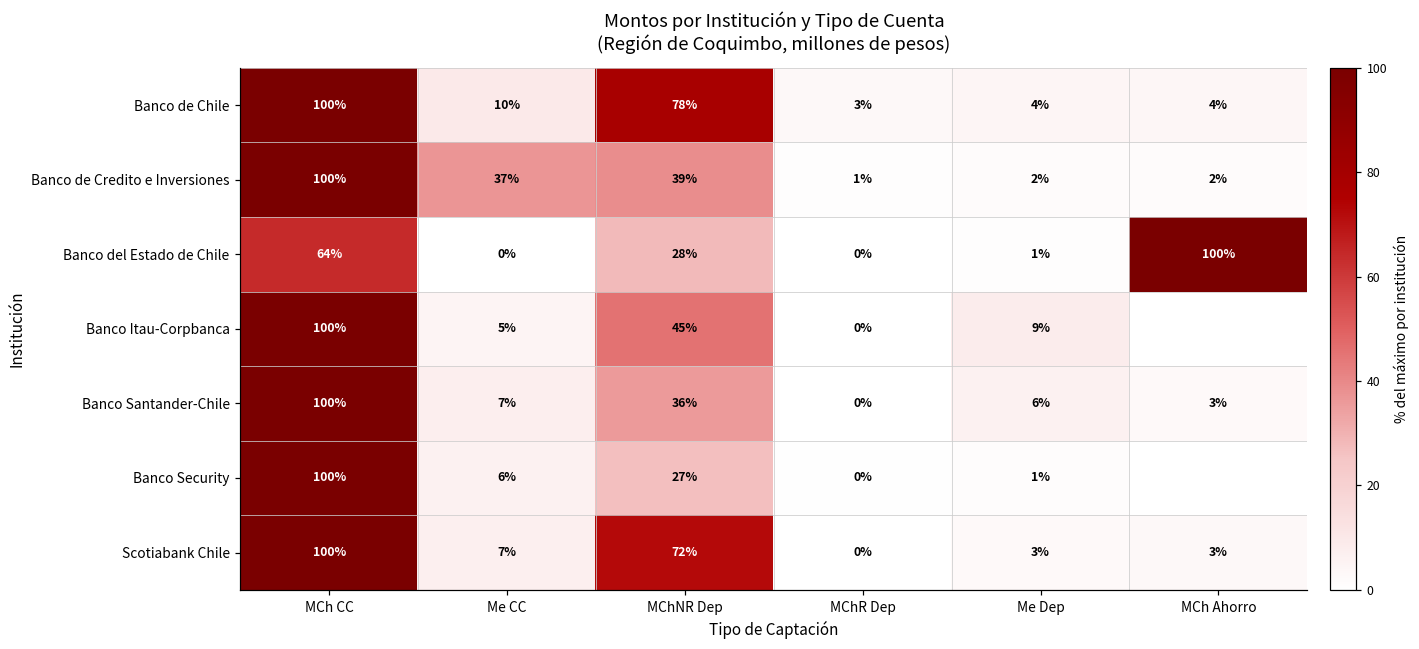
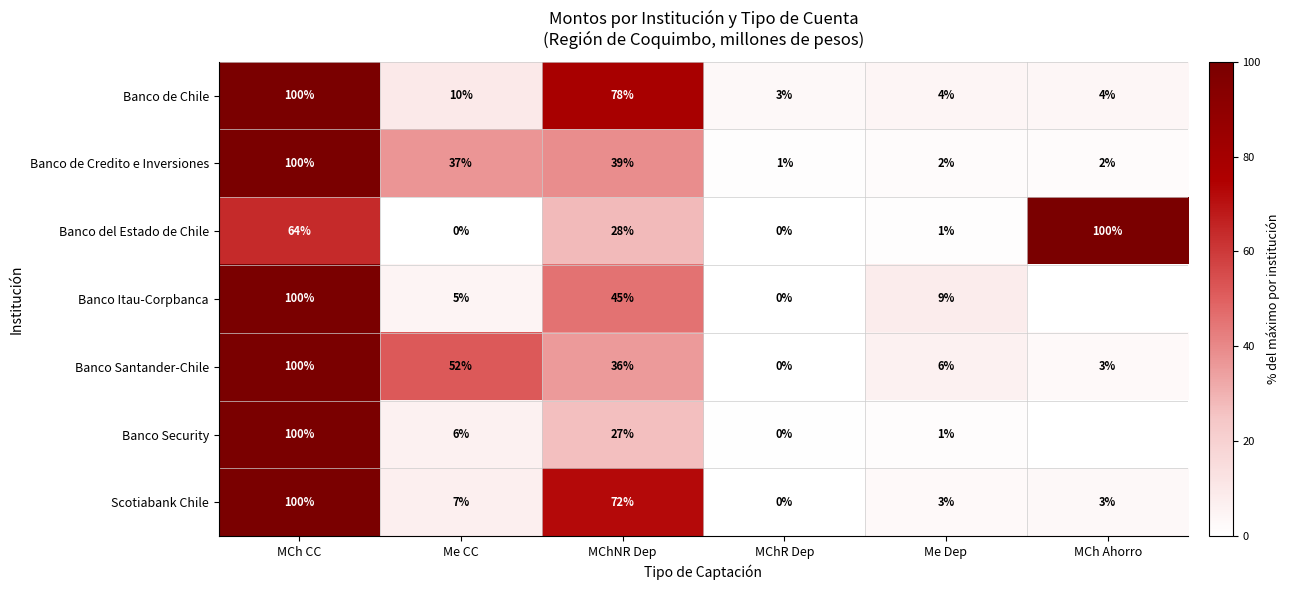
  {
    "Banco de Chile": {
      "MCh CC": "100%",
      "Me CC": "10%",
      "MChNR Dep": "78%",
      "MChR Dep": "3%",
      "Me Dep": "4%",
      "MCh Ahorro": "4%"
    },
    "Banco de Credito e Inversiones": {
      "MCh CC": "100%",
      "Me CC": "37%",
      "MChNR Dep": "39%",
      "MChR Dep": "1%",
      "Me Dep": "2%",
      "MCh Ahorro": "2%"
    },
    "Banco del Estado de Chile": {
      "MCh CC": "64%",
      "Me CC": "0%",
      "MChNR Dep": "28%",
      "MChR Dep": "0%",
      "Me Dep": "1%",
      "MCh Ahorro": "100%"
    },
    "Banco Itau-Corpbanca": {
      "MCh CC": "100%",
      "Me CC": "5%",
      "MChNR Dep": "45%",
      "MChR Dep": "0%",
      "Me Dep": "9%"
    },
    "Banco Santander-Chile": {
      "MCh CC": "100%",
-     "Me CC": "7%",
+     "Me CC": "52%",
      "MChNR Dep": "36%",
      "MChR Dep": "0%",
      "Me Dep": "6%",
      "MCh Ahorro": "3%"
    },
    "Banco Security": {
      "MCh CC": "100%",
      "Me CC": "6%",
      "MChNR Dep": "27%",
      "MChR Dep": "0%",
      "Me Dep": "1%"
    },
    "Scotiabank Chile": {
      "MCh CC": "100%",
      "Me CC": "7%",
      "MChNR Dep": "72%",
      "MChR Dep": "0%",
      "Me Dep": "3%",
      "MCh Ahorro": "3%"
    }
  }
